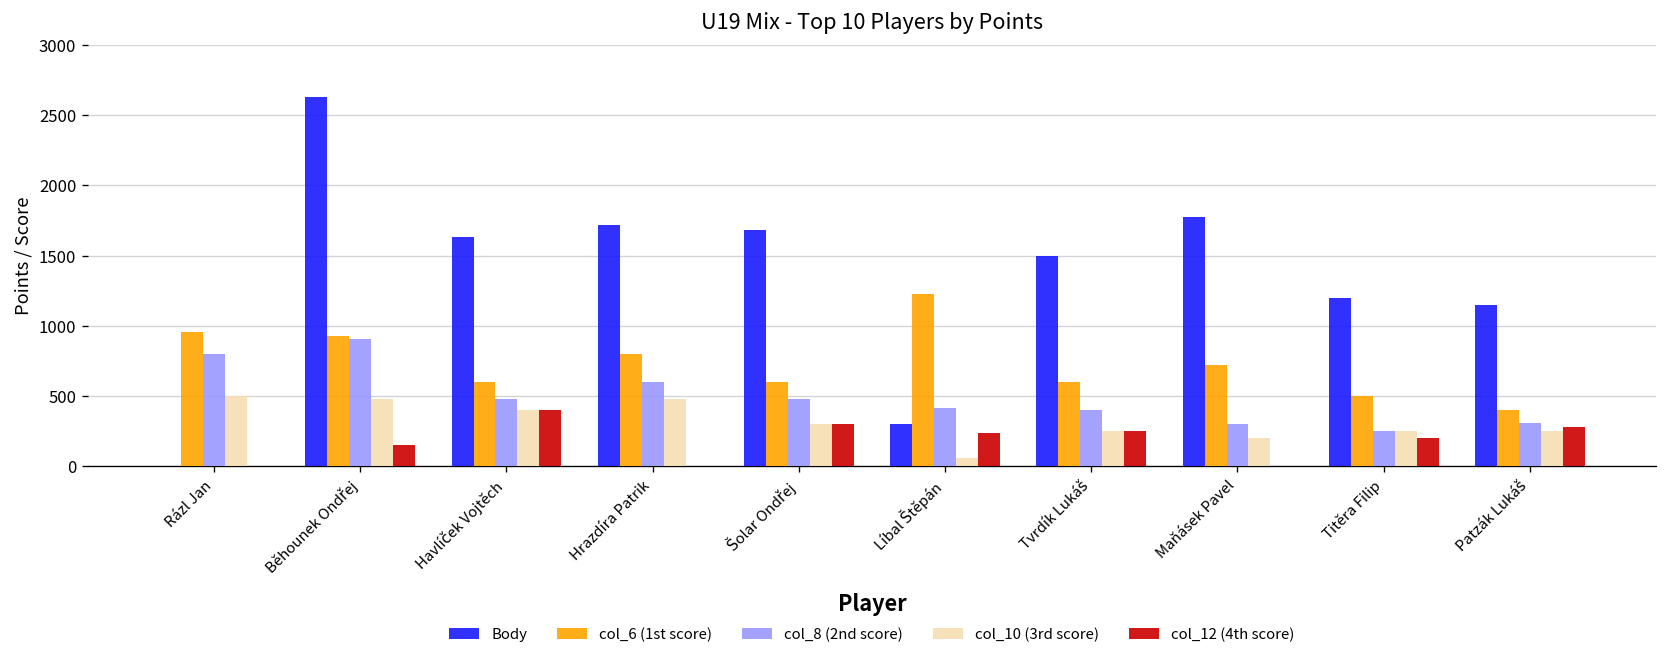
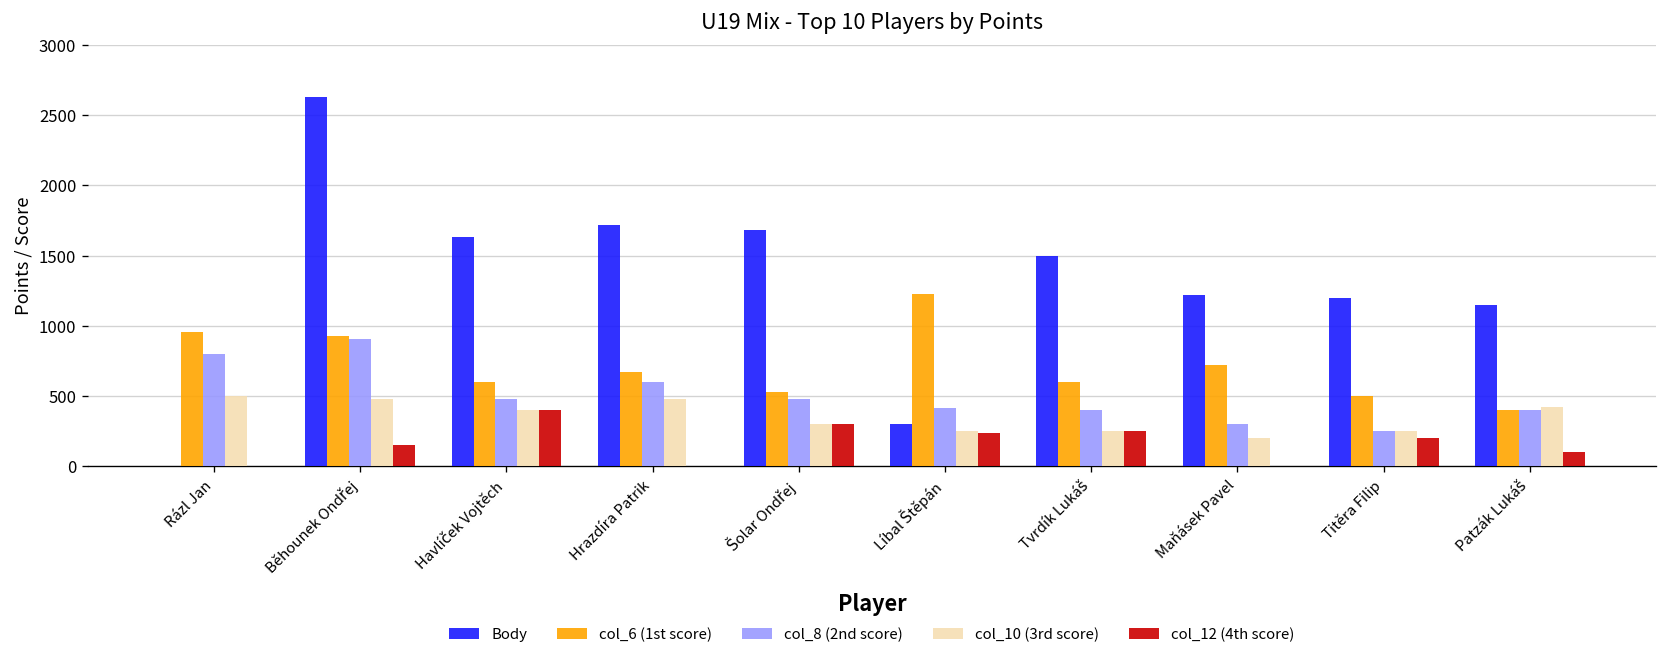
  {
    "Body": {
      "Rázl Jan": 0,
      "Běhounek Ondřej": 2630,
      "Havlíček Vojtěch": 1630,
      "Hrazdíra Patrik": 1720,
      "Šolar Ondřej": 1680,
      "Líbal Štěpán": 300,
      "Tvrdík Lukáš": 1500,
-     "Maňásek Pavel": 1780,
+     "Maňásek Pavel": 1220,
      "Titěra Filip": 1200,
      "Patzák Lukáš": 1150
    },
    "col_6 (1st score)": {
      "Rázl Jan": 960,
      "Běhounek Ondřej": 930,
      "Havlíček Vojtěch": 600,
-     "Hrazdíra Patrik": 800,
-     "Šolar Ondřej": 600,
+     "Hrazdíra Patrik": 670,
+     "Šolar Ondřej": 530,
      "Líbal Štěpán": 1230,
      "Tvrdík Lukáš": 600,
      "Maňásek Pavel": 720,
      "Titěra Filip": 500,
      "Patzák Lukáš": 400
    },
    "col_8 (2nd score)": {
      "Rázl Jan": 800,
      "Běhounek Ondřej": 910,
      "Havlíček Vojtěch": 480,
      "Hrazdíra Patrik": 600,
      "Šolar Ondřej": 480,
      "Líbal Štěpán": 420,
      "Tvrdík Lukáš": 400,
      "Maňásek Pavel": 300,
      "Titěra Filip": 250,
-     "Patzák Lukáš": 310
+     "Patzák Lukáš": 400
    },
    "col_10 (3rd score)": {
      "Rázl Jan": 500,
      "Běhounek Ondřej": 480,
      "Havlíček Vojtěch": 400,
      "Hrazdíra Patrik": 480,
      "Šolar Ondřej": 300,
-     "Líbal Štěpán": 60,
+     "Líbal Štěpán": 250,
      "Tvrdík Lukáš": 250,
      "Maňásek Pavel": 200,
      "Titěra Filip": 250,
-     "Patzák Lukáš": 250
+     "Patzák Lukáš": 420
    },
    "col_12 (4th score)": {
      "Rázl Jan": 0,
      "Běhounek Ondřej": 150,
      "Havlíček Vojtěch": 400,
      "Hrazdíra Patrik": 0,
      "Šolar Ondřej": 300,
      "Líbal Štěpán": 240,
      "Tvrdík Lukáš": 250,
      "Maňásek Pavel": 0,
      "Titěra Filip": 200,
-     "Patzák Lukáš": 280
+     "Patzák Lukáš": 100
    }
  }
